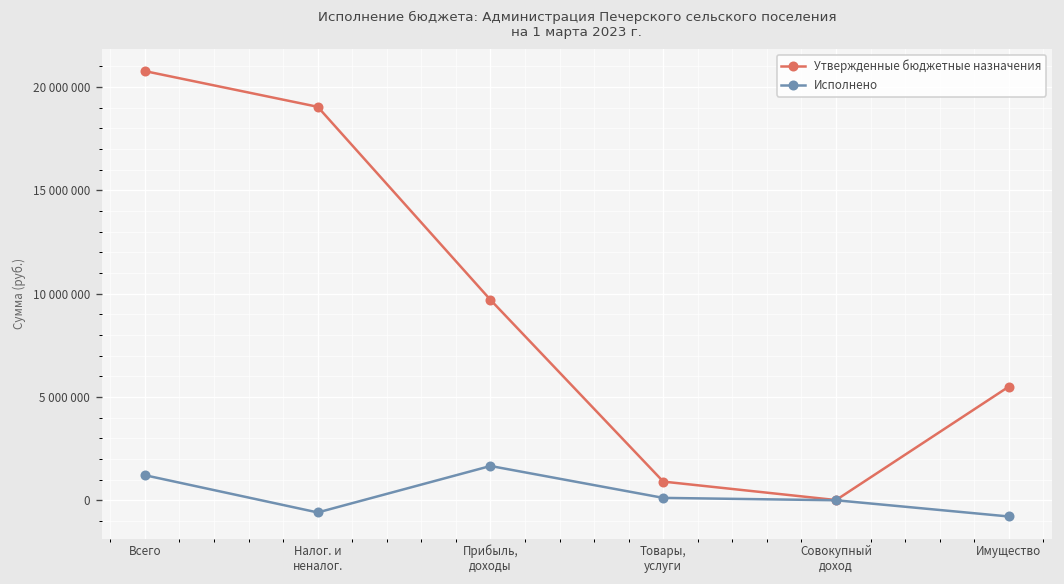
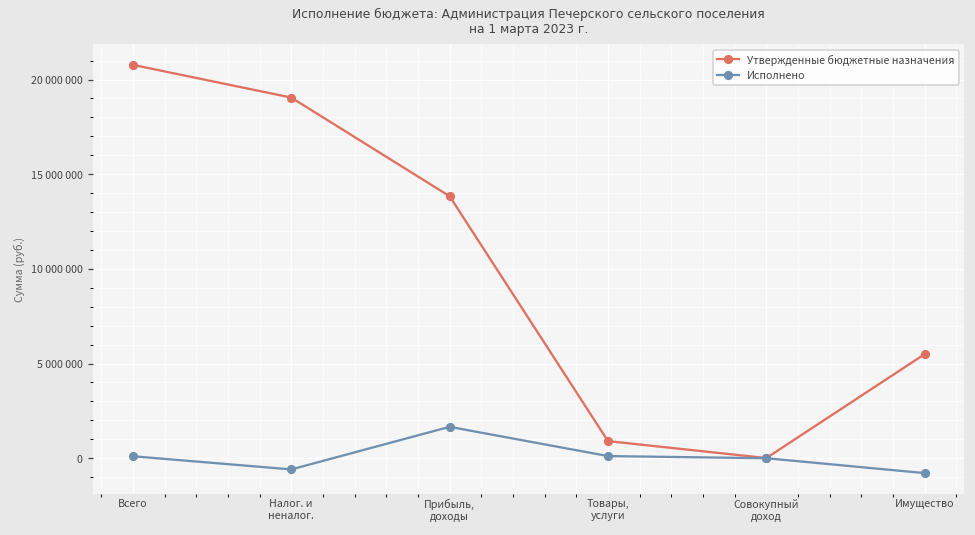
  {
    "Утвержденные бюджетные назначения": {
      "Всего": 20800000,
      "Налог. и неналог.": 19000000,
-     "Прибыль, доходы": 9700000,
+     "Прибыль, доходы": 13800000,
      "Товары, услуги": 900000,
      "Имущество": 5500000
    },
    "Исполнено": {
-     "Всего": 1200000,
+     "Всего": 100000,
      "Налог. и неналог.": -600000,
      "Прибыль, доходы": 1700000,
      "Товары, услуги": 100000,
      "Имущество": -800000
    }
  }
